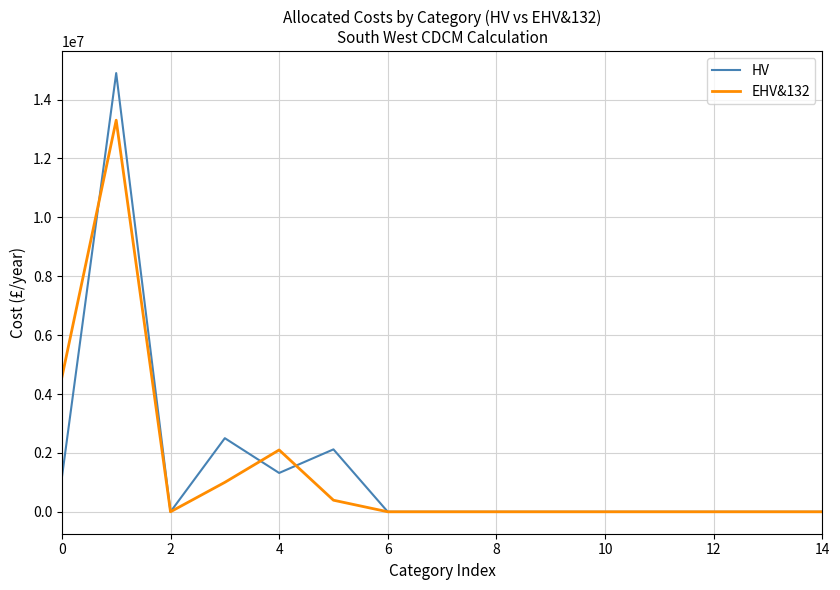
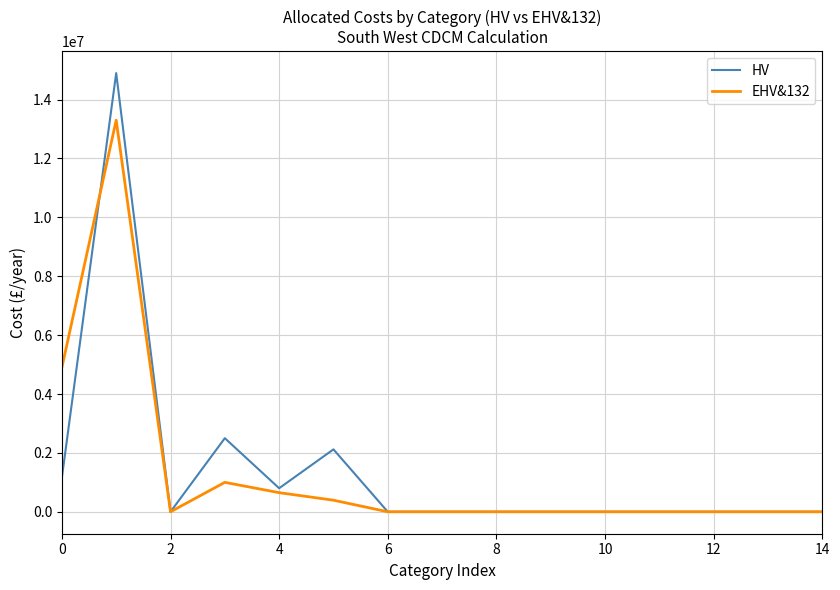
  {
    "HV": {
      "0": 1200000,
-     "4": 1300000
+     "4": 800000
    },
    "EHV&132": {
-     "0": 4600000,
-     "4": 2100000
+     "0": 4900000,
+     "4": 600000
    }
  }
